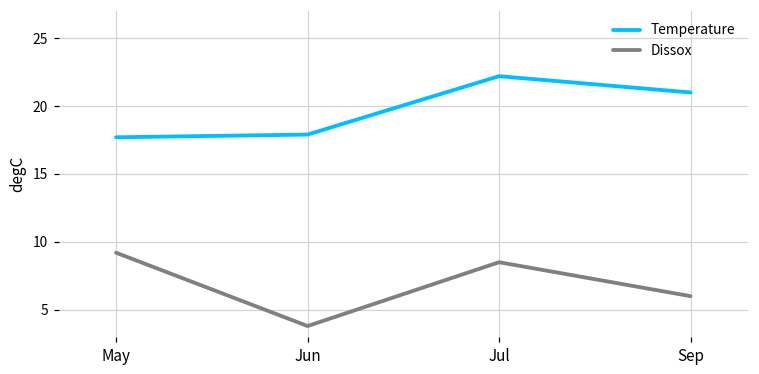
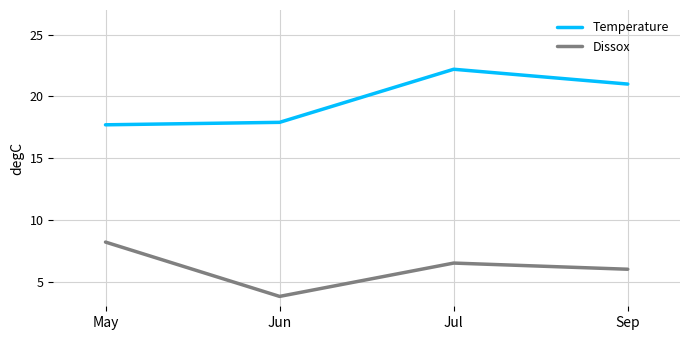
  {
    "Temperature": {
      "May": 17.7,
      "Jun": 17.9,
      "Jul": 22.2,
      "Sep": 21.0
    },
    "Dissox": {
-     "May": 9.2,
+     "May": 8.2,
      "Jun": 3.8,
-     "Jul": 8.5,
+     "Jul": 6.5,
      "Sep": 6.0
    }
  }
